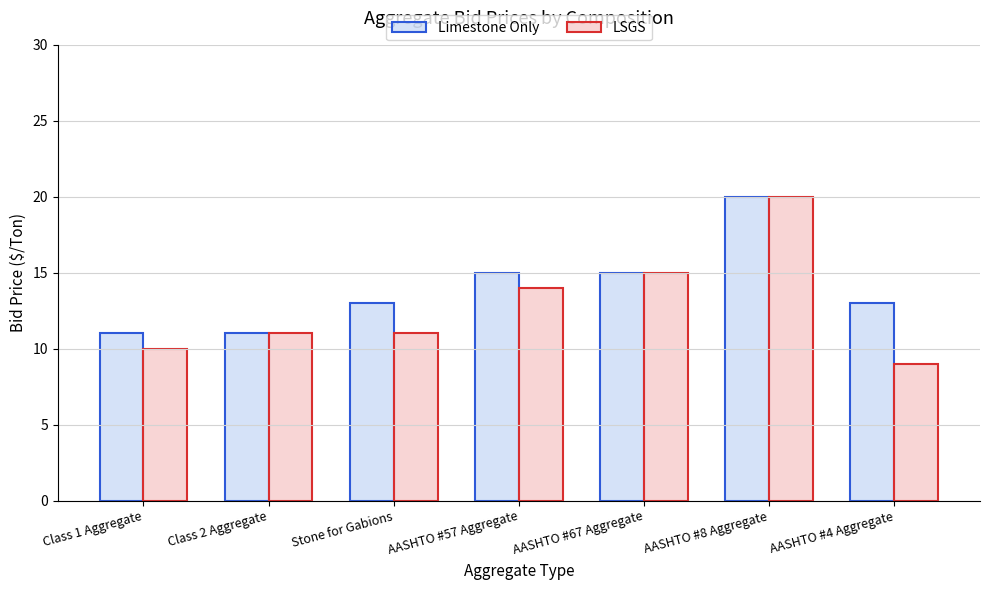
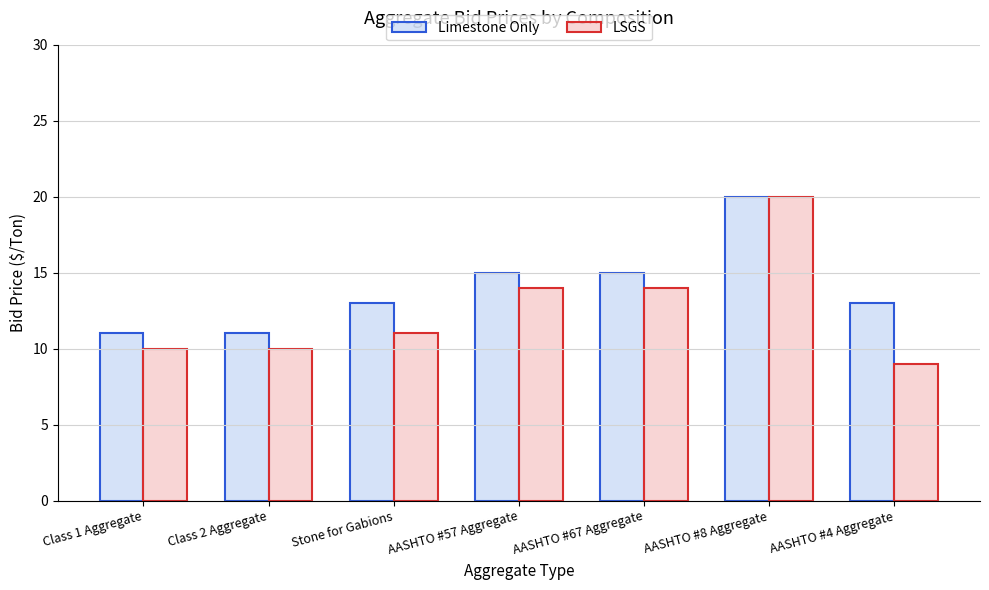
  {
    "Limestone Only": {
      "Class 1 Aggregate": 11,
      "Class 2 Aggregate": 11,
      "Stone for Gabions": 13,
      "AASHTO #57 Aggregate": 15,
      "AASHTO #67 Aggregate": 15,
      "AASHTO #8 Aggregate": 20,
      "AASHTO #4 Aggregate": 13
    },
    "LSGS": {
      "Class 1 Aggregate": 10,
-     "Class 2 Aggregate": 11,
+     "Class 2 Aggregate": 10,
      "Stone for Gabions": 11,
      "AASHTO #57 Aggregate": 14,
-     "AASHTO #67 Aggregate": 15,
+     "AASHTO #67 Aggregate": 14,
      "AASHTO #8 Aggregate": 20,
      "AASHTO #4 Aggregate": 9
    }
  }
